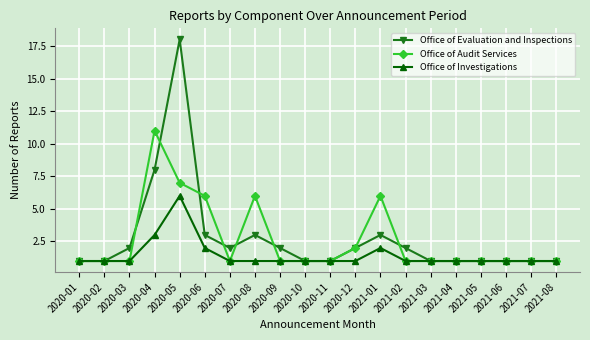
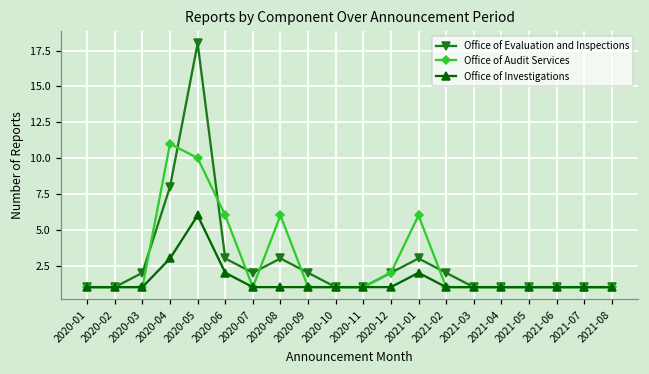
  {
    "Office of Audit Services": {
      "2020-04": 11,
-     "2020-05": 7,
+     "2020-05": 10,
      "2020-06": 6,
      "2020-08": 6,
      "2021-01": 6
    }
  }
